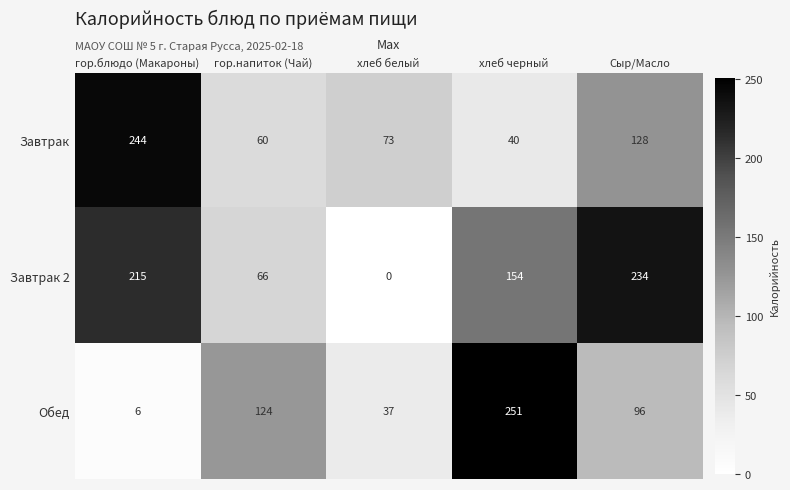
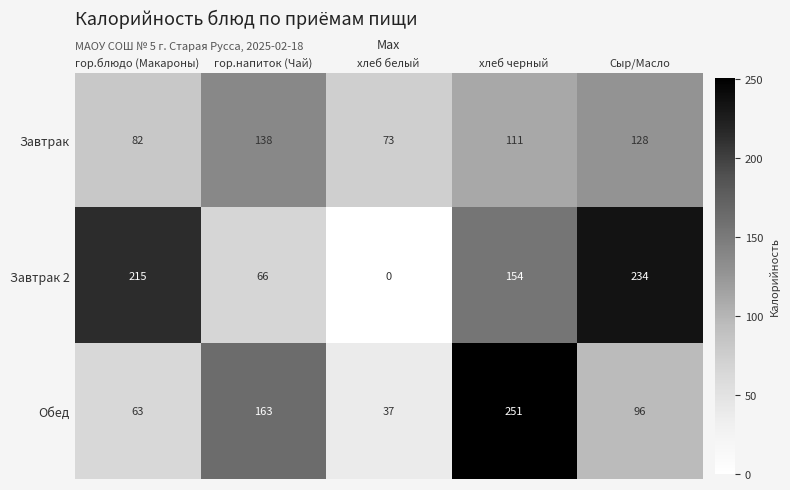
  {
    "Завтрак": {
-     "гор.блюдо (Макароны)": 244,
-     "гор.напиток (Чай)": 60,
+     "гор.блюдо (Макароны)": 82,
+     "гор.напиток (Чай)": 138,
      "хлеб белый": 73,
-     "хлеб черный": 40,
+     "хлеб черный": 111,
      "Сыр/Масло": 128
    },
    "Завтрак 2": {
      "гор.блюдо (Макароны)": 215,
      "гор.напиток (Чай)": 66,
      "хлеб белый": 0,
      "хлеб черный": 154,
      "Сыр/Масло": 234
    },
    "Обед": {
-     "гор.блюдо (Макароны)": 6,
-     "гор.напиток (Чай)": 124,
+     "гор.блюдо (Макароны)": 63,
+     "гор.напиток (Чай)": 163,
      "хлеб белый": 37,
      "хлеб черный": 251,
      "Сыр/Масло": 96
    }
  }
